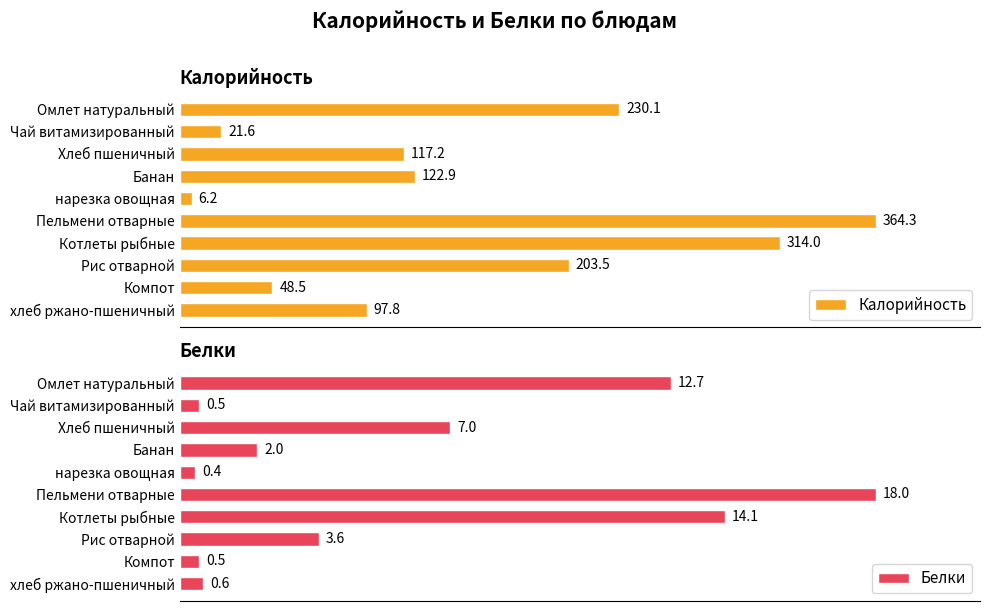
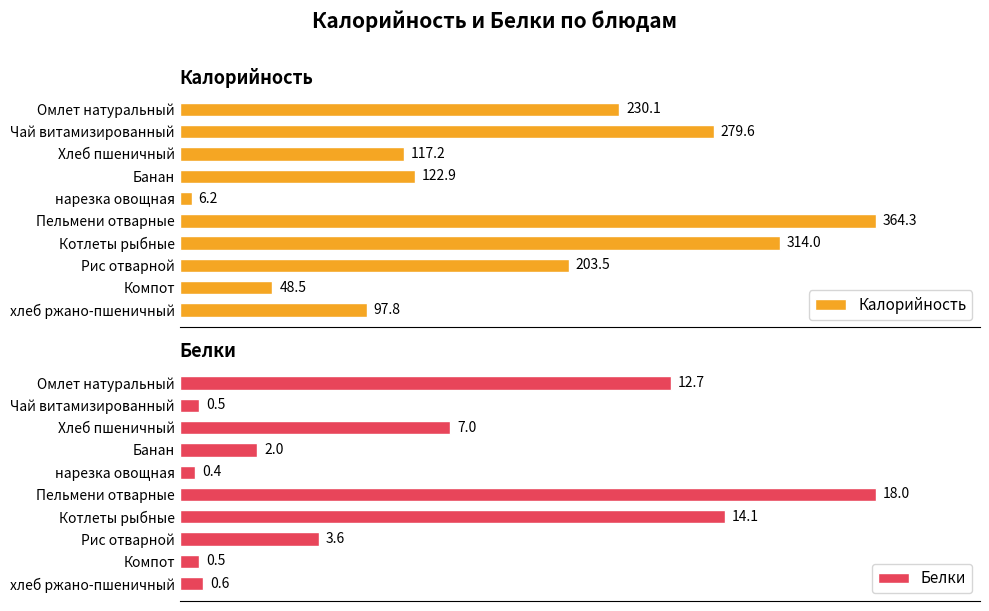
  {
    "Калорийность": {
      "Омлет натуральный": 230.1,
-     "Чай витамизированный": 21.6,
+     "Чай витамизированный": 279.6,
      "Хлеб пшеничный": 117.2,
      "Банан": 122.9,
      "нарезка овощная": 6.2,
      "Пельмени отварные": 364.3,
      "Котлеты рыбные": 314.0,
      "Рис отварной": 203.5,
      "Компот": 48.5,
      "хлеб ржано-пшеничный": 97.8
    },
    "Белки": {
      "Омлет натуральный": 12.7,
      "Чай витамизированный": 0.5,
      "Хлеб пшеничный": 7.0,
      "Банан": 2.0,
      "нарезка овощная": 0.4,
      "Пельмени отварные": 18.0,
      "Котлеты рыбные": 14.1,
      "Рис отварной": 3.6,
      "Компот": 0.5,
      "хлеб ржано-пшеничный": 0.6
    }
  }
